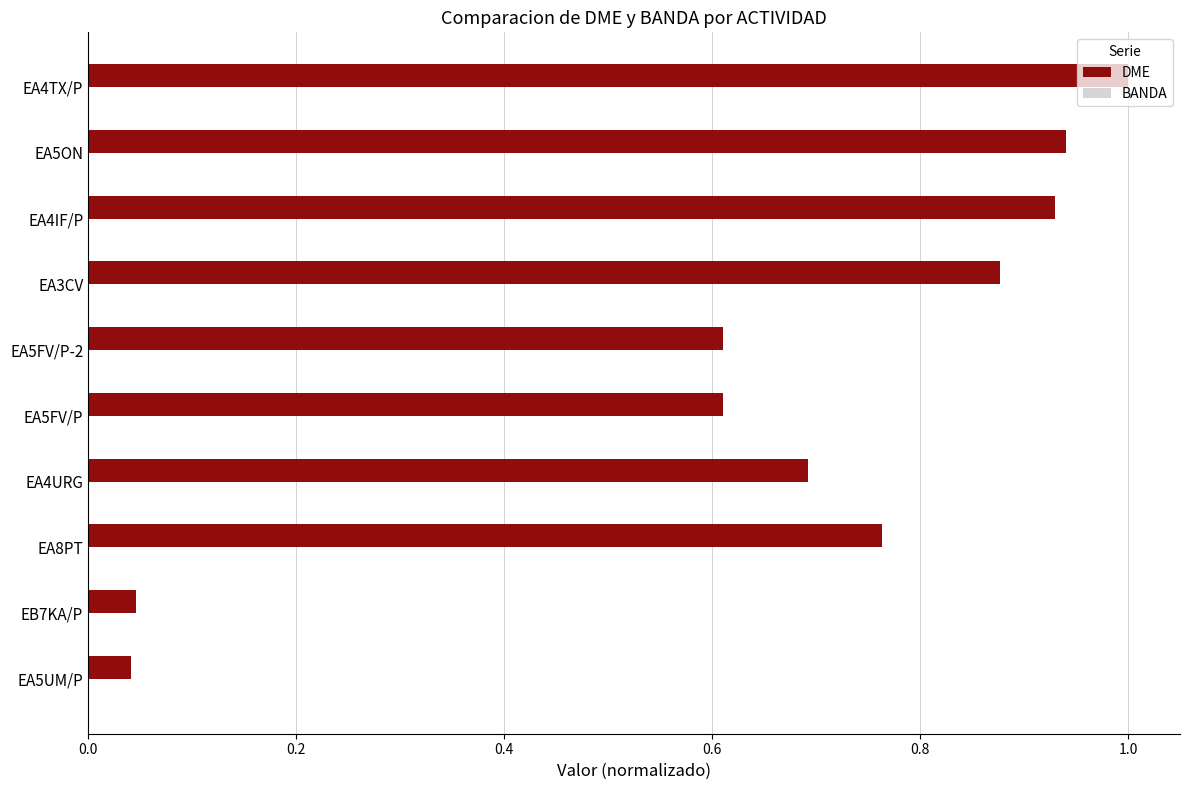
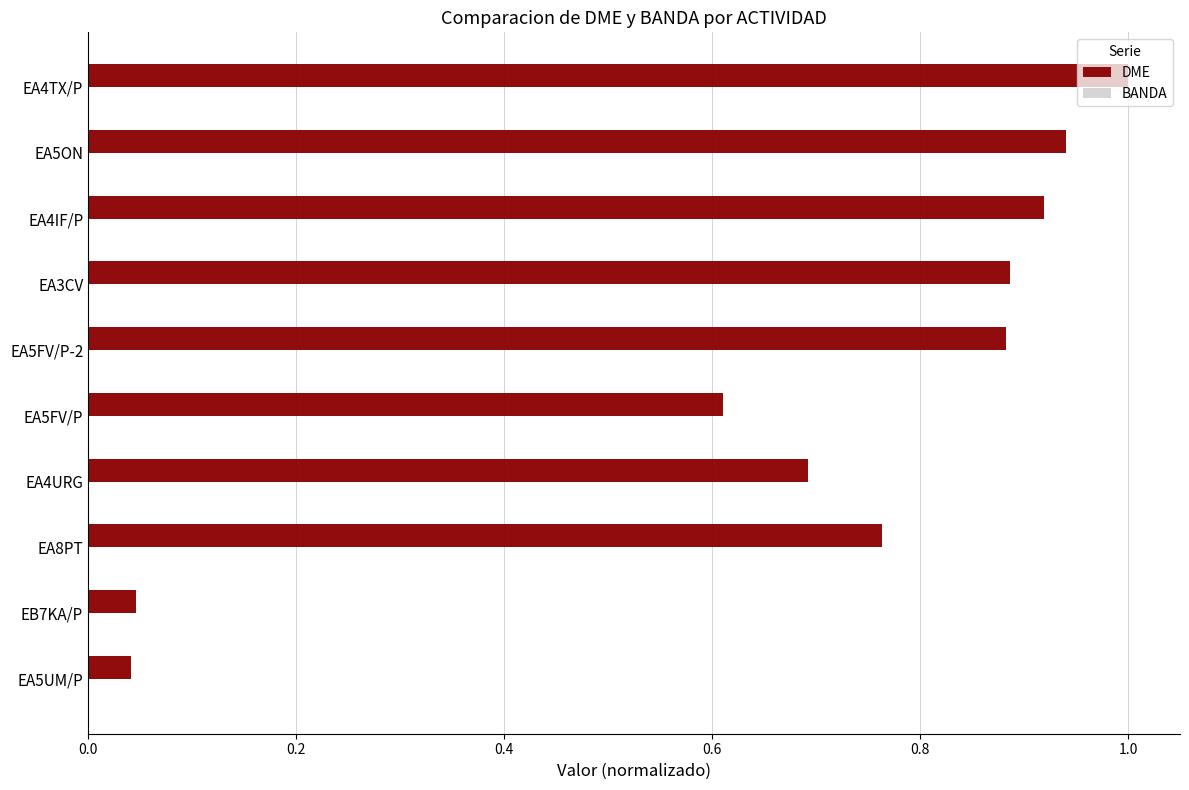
  {
    "DME": {
      "EA5ON": 0.941,
-     "EA4IF/P": 0.930,
-     "EA3CV": 0.877,
-     "EA5FV/P-2": 0.611,
+     "EA4IF/P": 0.920,
+     "EA3CV": 0.887,
+     "EA5FV/P-2": 0.883,
      "EA5FV/P": 0.611,
      "EA4URG": 0.692,
      "EA8PT": 0.763,
      "EB7KA/P": 0.046,
      "EA5UM/P": 0.041
    }
  }
